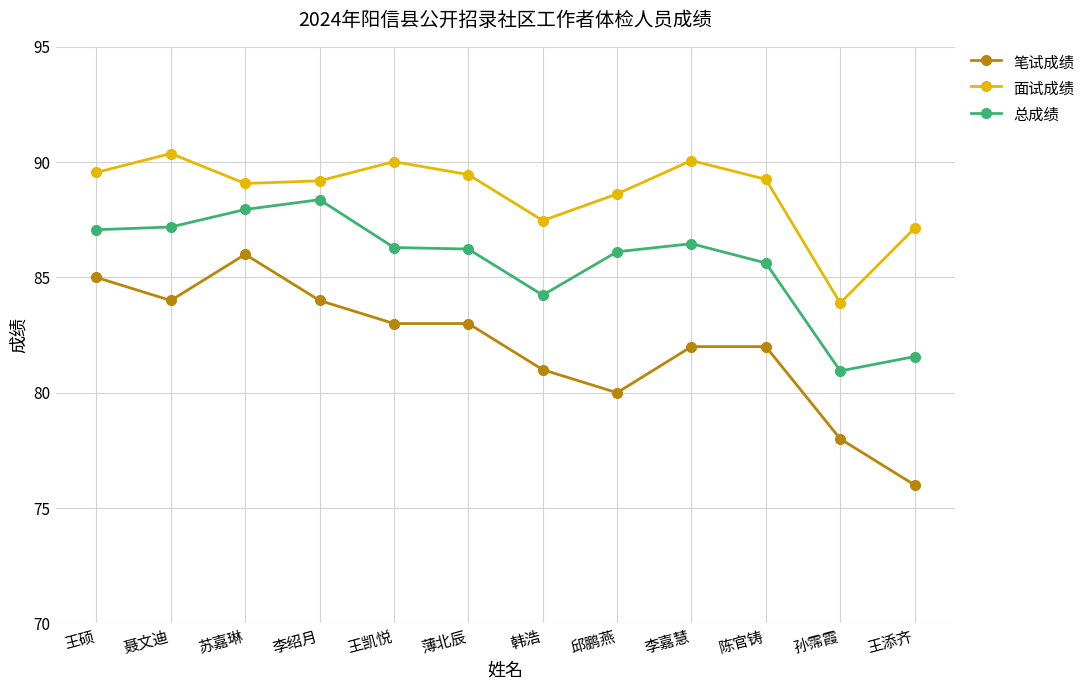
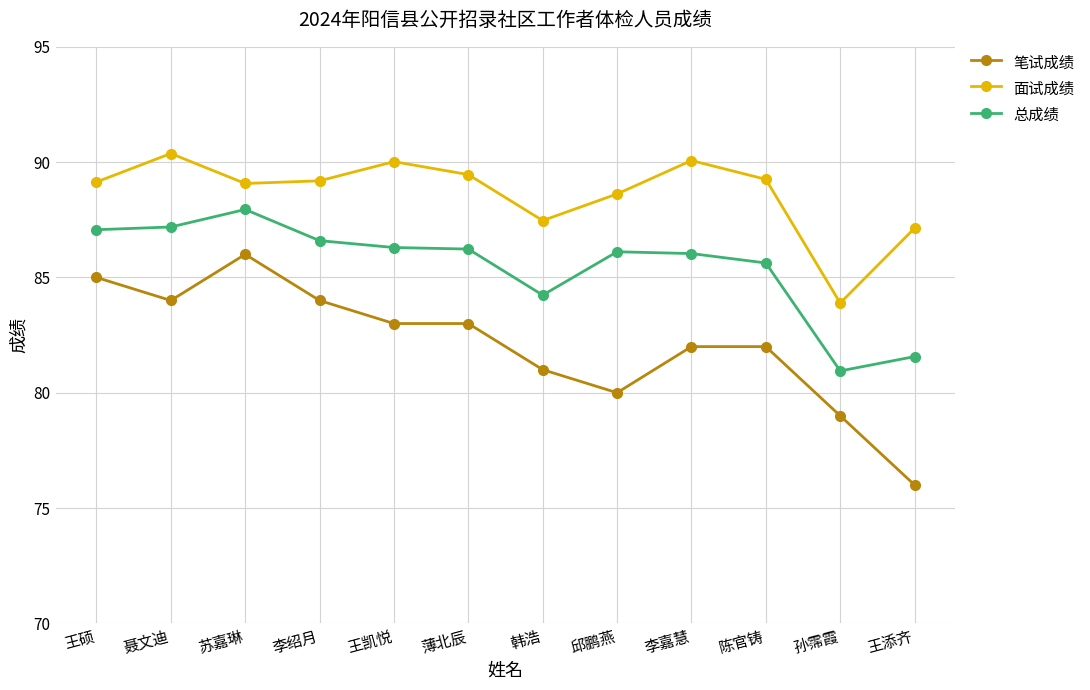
  {
    "笔试成绩": {
      "王硕": 85,
      "聂文迪": 84,
      "苏嘉琳": 86,
      "李绍月": 84,
      "王凯悦": 83,
      "薄北辰": 83,
      "韩浩": 81,
      "邱鹏燕": 80,
      "李嘉慧": 82,
      "陈官铸": 82,
-     "孙霈霞": 78,
+     "孙霈霞": 79,
      "王添齐": 76
    },
    "面试成绩": {
-     "王硕": 89.6,
+     "王硕": 89.1,
      "聂文迪": 90.4,
      "苏嘉琳": 89.1,
      "李绍月": 89.2,
      "王凯悦": 90.0,
      "薄北辰": 89.5,
      "韩浩": 87.5,
      "邱鹏燕": 88.6,
      "李嘉慧": 90.1,
      "陈官铸": 89.3,
      "孙霈霞": 83.9,
      "王添齐": 87.1
    },
    "总成绩": {
      "王硕": 87.1,
      "聂文迪": 87.2,
      "苏嘉琳": 87.9,
-     "李绍月": 88.4,
+     "李绍月": 86.6,
      "王凯悦": 86.3,
      "薄北辰": 86.2,
      "韩浩": 84.2,
      "邱鹏燕": 86.1,
-     "李嘉慧": 86.5,
+     "李嘉慧": 86.0,
      "陈官铸": 85.6,
      "孙霈霞": 80.9,
      "王添齐": 81.6
    }
  }
